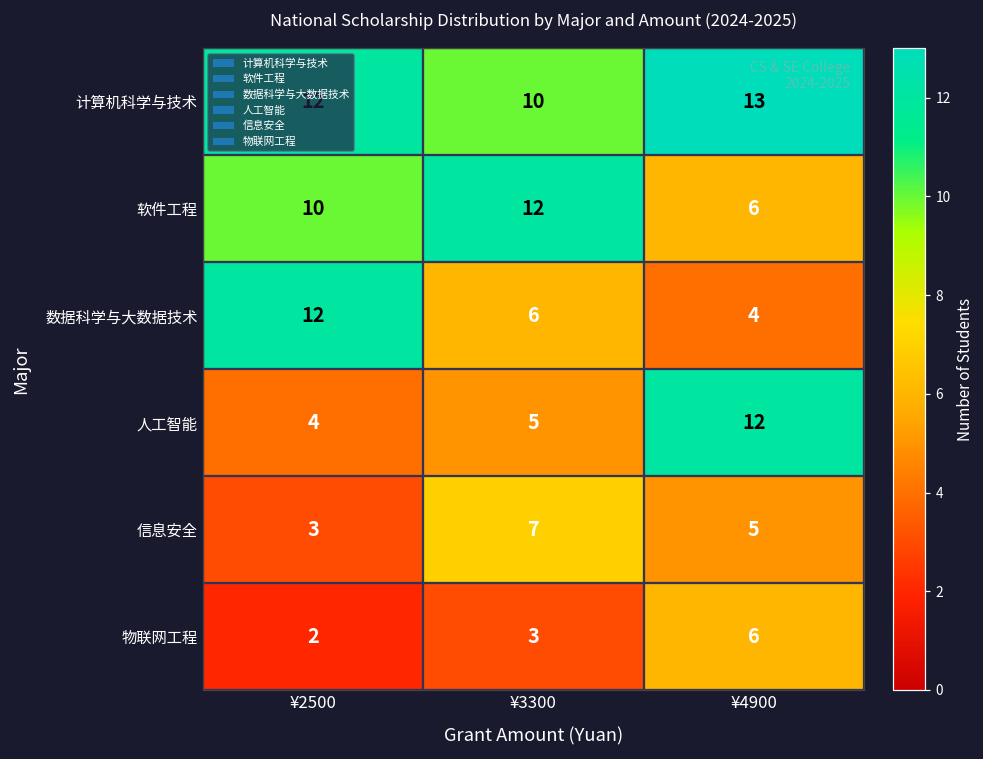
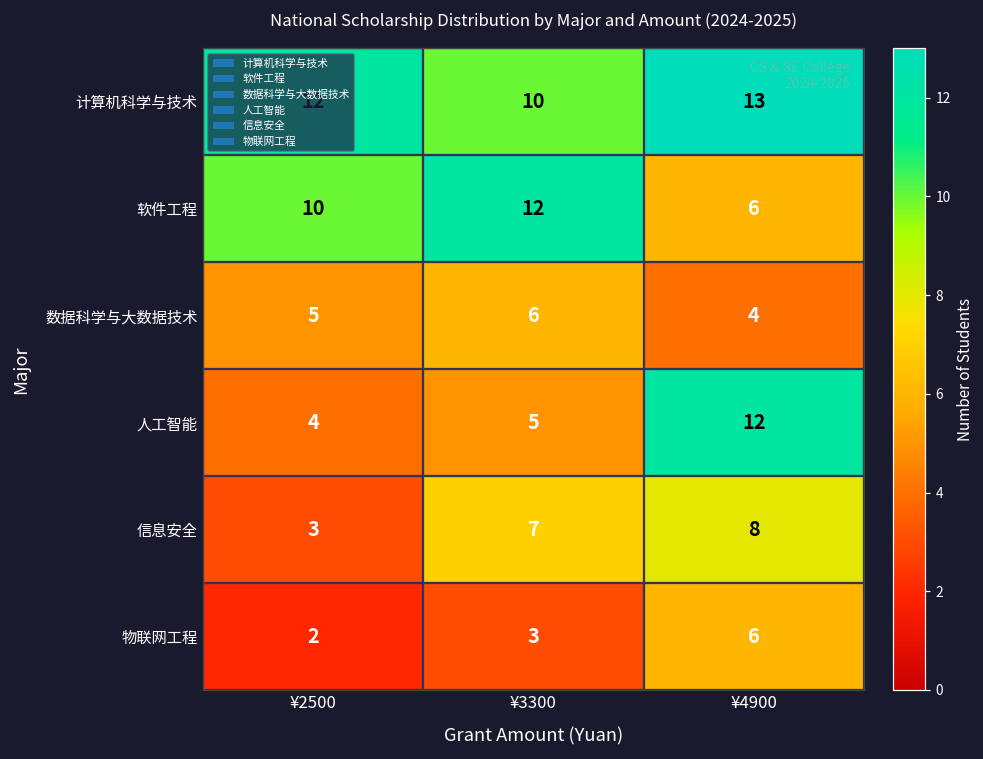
  {
    "计算机科学与技术": {
      "¥3300": 10
    },
    "软件工程": {
      "¥2500": 10,
      "¥3300": 12,
      "¥4900": 6
    },
    "数据科学与大数据技术": {
-     "¥2500": 12,
+     "¥2500": 5,
      "¥3300": 6,
      "¥4900": 4
    },
    "人工智能": {
      "¥2500": 4,
      "¥3300": 5,
      "¥4900": 12
    },
    "信息安全": {
      "¥2500": 3,
      "¥3300": 7,
-     "¥4900": 5
+     "¥4900": 8
    },
    "物联网工程": {
      "¥2500": 2,
      "¥3300": 3,
      "¥4900": 6
    }
  }
